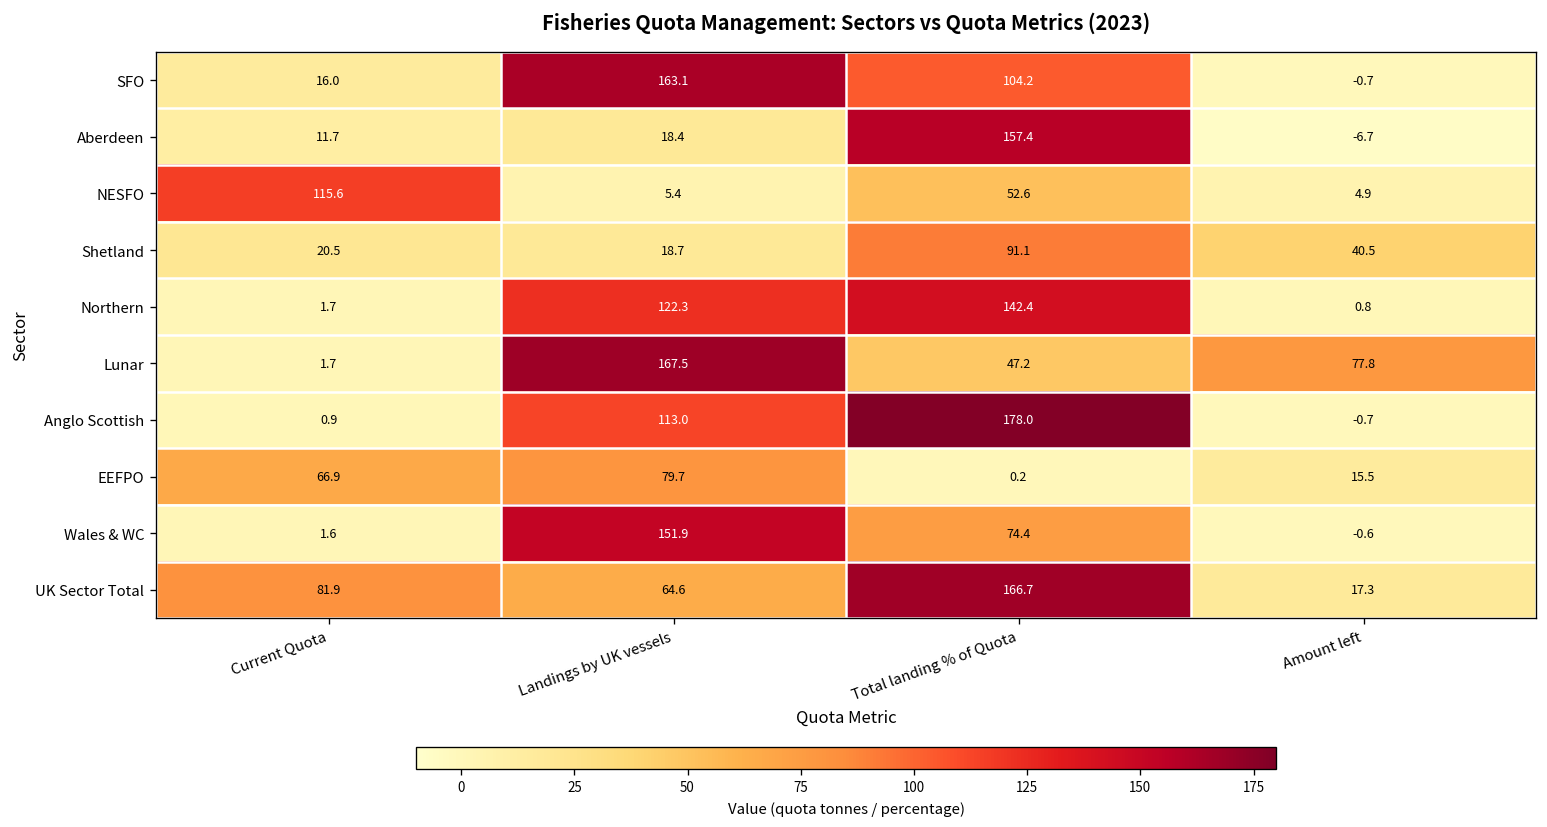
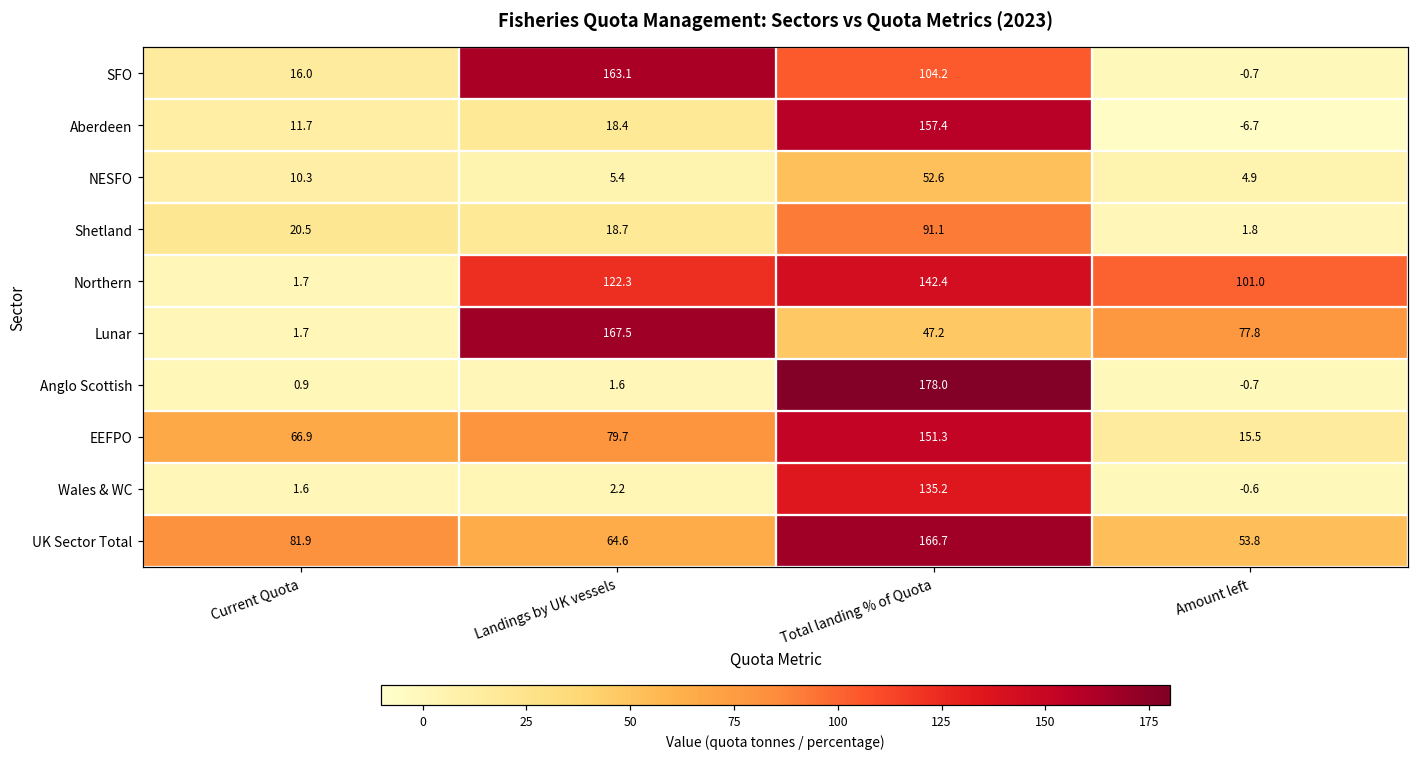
  {
    "SFO": {
      "Current Quota": 16.0,
      "Landings by UK vessels": 163.1,
      "Total landing % of Quota": 104.2,
      "Amount left": -0.7
    },
    "Aberdeen": {
      "Current Quota": 11.7,
      "Landings by UK vessels": 18.4,
      "Total landing % of Quota": 157.4,
      "Amount left": -6.7
    },
    "NESFO": {
-     "Current Quota": 115.6,
+     "Current Quota": 10.3,
      "Landings by UK vessels": 5.4,
      "Total landing % of Quota": 52.6,
      "Amount left": 4.9
    },
    "Shetland": {
      "Current Quota": 20.5,
      "Landings by UK vessels": 18.7,
      "Total landing % of Quota": 91.1,
-     "Amount left": 40.5
+     "Amount left": 1.8
    },
    "Northern": {
      "Current Quota": 1.7,
      "Landings by UK vessels": 122.3,
      "Total landing % of Quota": 142.4,
-     "Amount left": 0.8
+     "Amount left": 101.0
    },
    "Lunar": {
      "Current Quota": 1.7,
      "Landings by UK vessels": 167.5,
      "Total landing % of Quota": 47.2,
      "Amount left": 77.8
    },
    "Anglo Scottish": {
      "Current Quota": 0.9,
-     "Landings by UK vessels": 113.0,
+     "Landings by UK vessels": 1.6,
      "Total landing % of Quota": 178.0,
      "Amount left": -0.7
    },
    "EEFPO": {
      "Current Quota": 66.9,
      "Landings by UK vessels": 79.7,
-     "Total landing % of Quota": 0.2,
+     "Total landing % of Quota": 151.3,
      "Amount left": 15.5
    },
    "Wales & WC": {
      "Current Quota": 1.6,
-     "Landings by UK vessels": 151.9,
-     "Total landing % of Quota": 74.4,
+     "Landings by UK vessels": 2.2,
+     "Total landing % of Quota": 135.2,
      "Amount left": -0.6
    },
    "UK Sector Total": {
      "Current Quota": 81.9,
      "Landings by UK vessels": 64.6,
      "Total landing % of Quota": 166.7,
-     "Amount left": 17.3
+     "Amount left": 53.8
    }
  }
